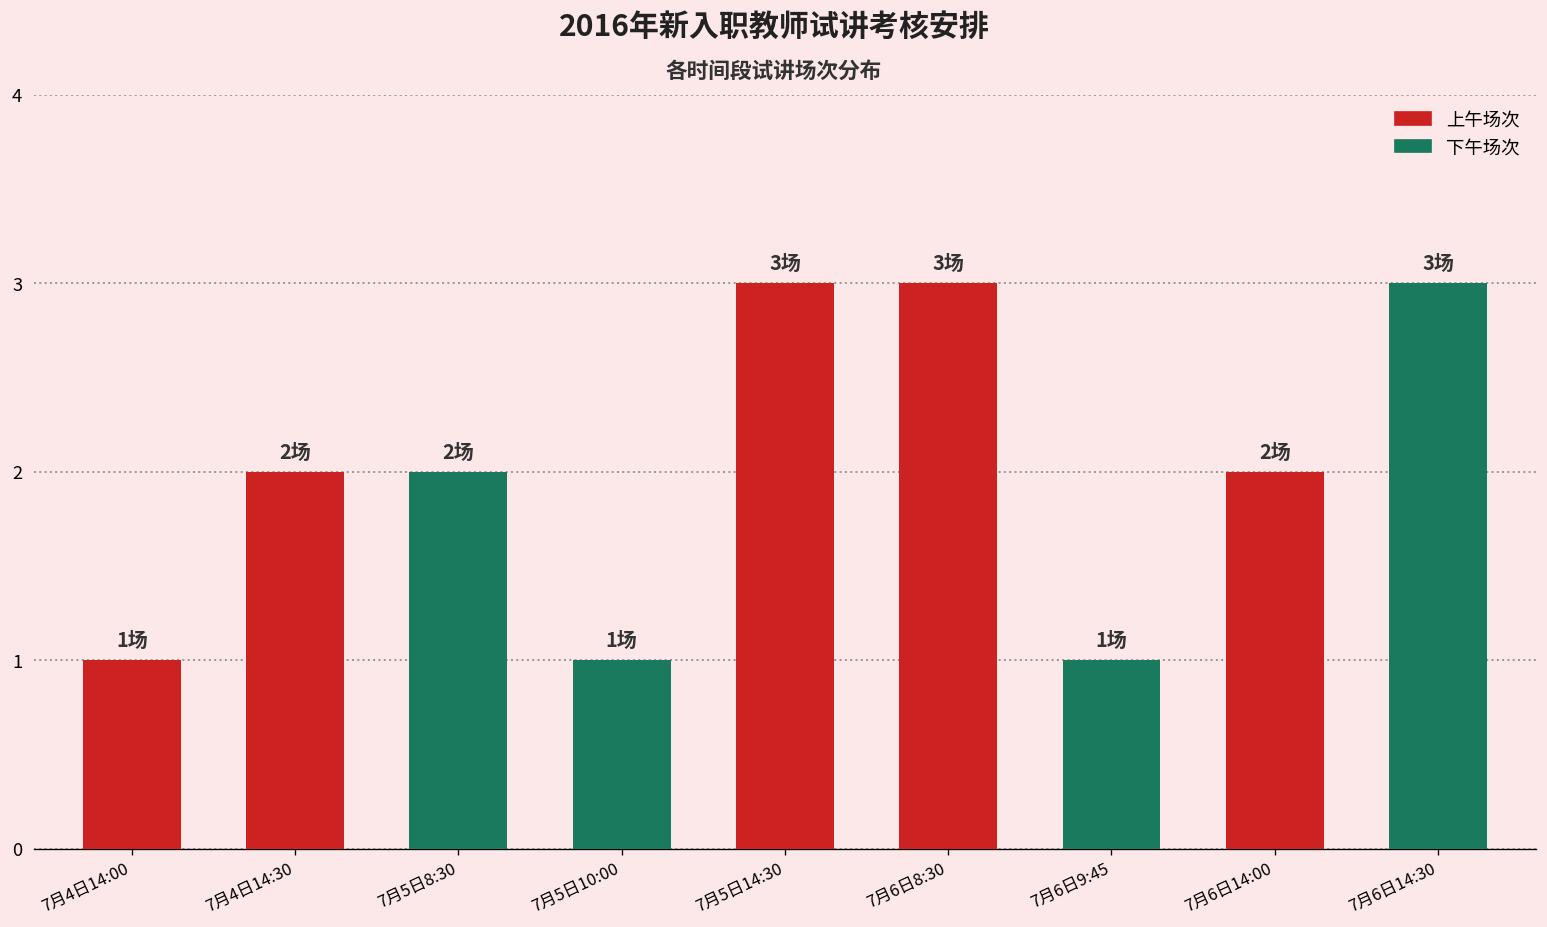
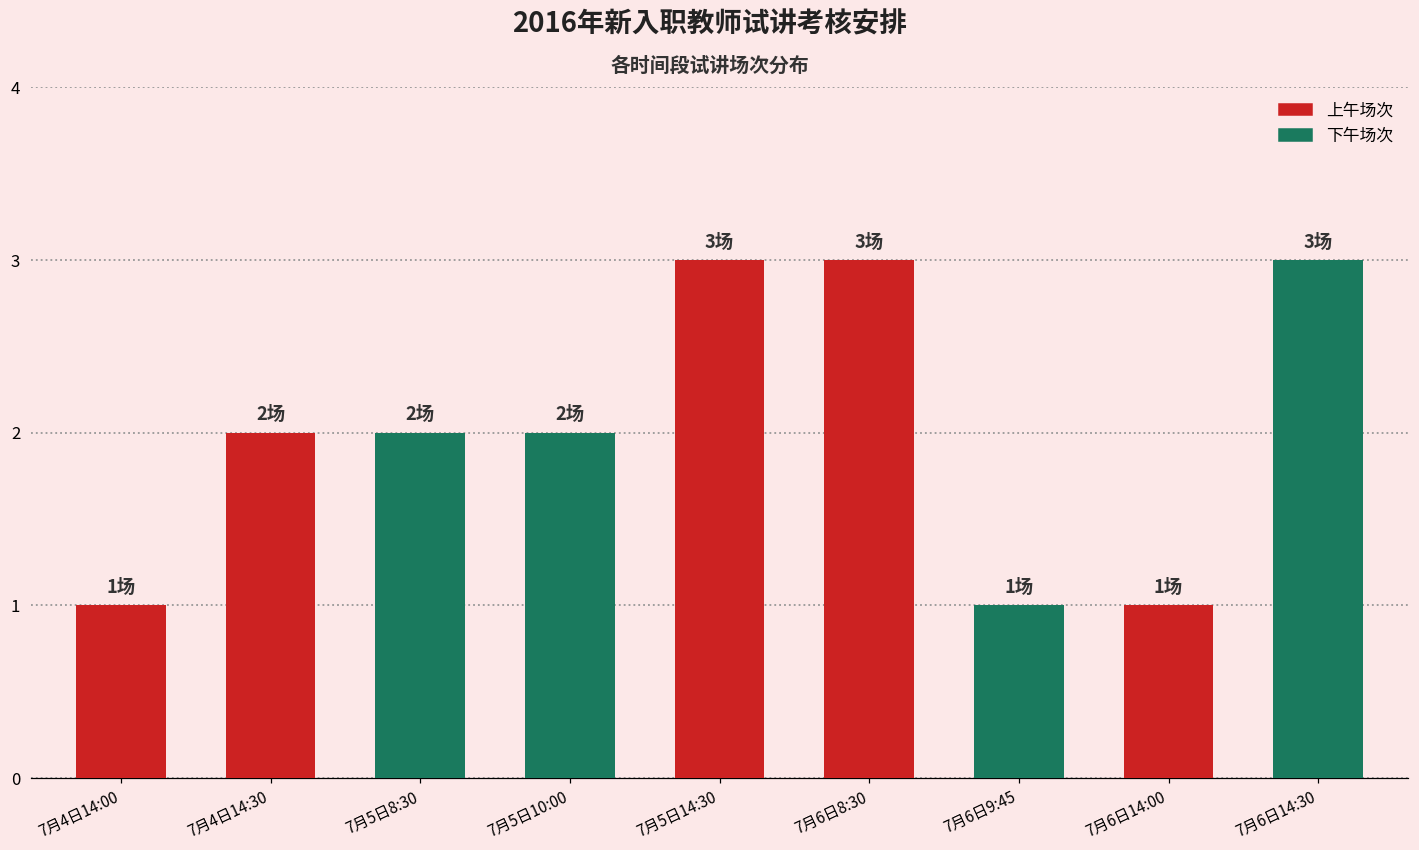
  {
    "7月4日14:00": "1场",
    "7月4日14:30": "2场",
    "7月5日8:30": "2场",
-   "7月5日10:00": "1场",
+   "7月5日10:00": "2场",
    "7月5日14:30": "3场",
    "7月6日8:30": "3场",
    "7月6日9:45": "1场",
-   "7月6日14:00": "2场",
+   "7月6日14:00": "1场",
    "7月6日14:30": "3场"
  }
